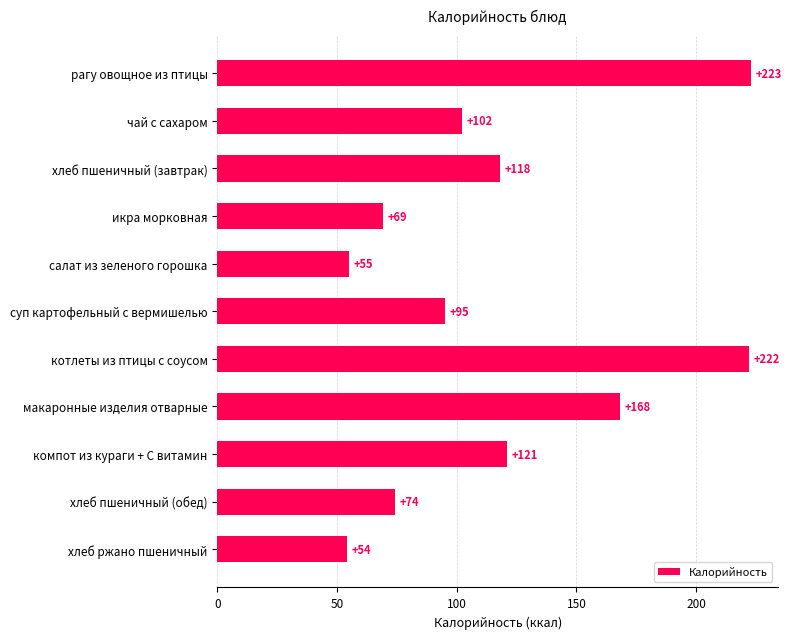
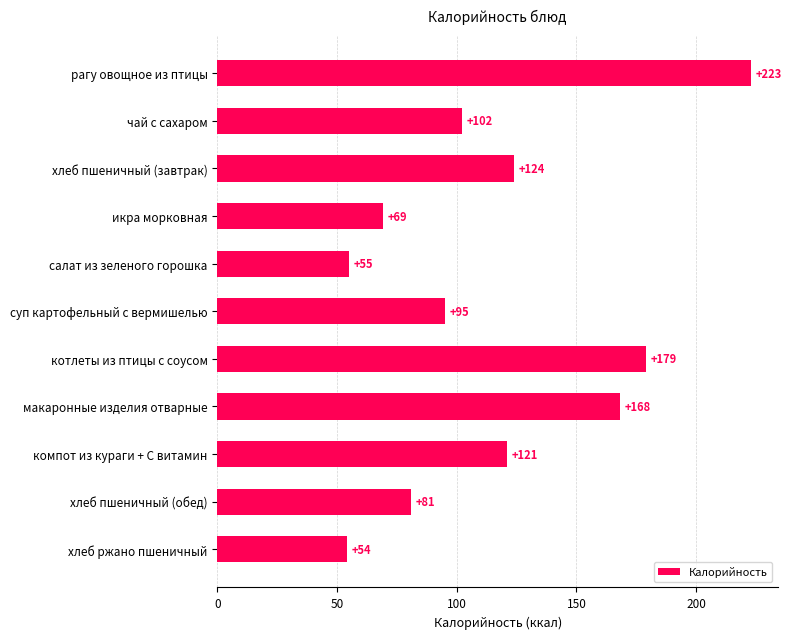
  {
    "рагу овощное из птицы": "+223",
    "чай с сахаром": "+102",
-   "хлеб пшеничный (завтрак)": "+118",
+   "хлеб пшеничный (завтрак)": "+124",
    "икра морковная": "+69",
    "салат из зеленого горошка": "+55",
    "суп картофельный с вермишелью": "+95",
-   "котлеты из птицы с соусом": "+222",
+   "котлеты из птицы с соусом": "+179",
    "макаронные изделия отварные": "+168",
    "компот из кураги + С витамин": "+121",
-   "хлеб пшеничный (обед)": "+74",
+   "хлеб пшеничный (обед)": "+81",
    "хлеб ржано пшеничный": "+54"
  }
